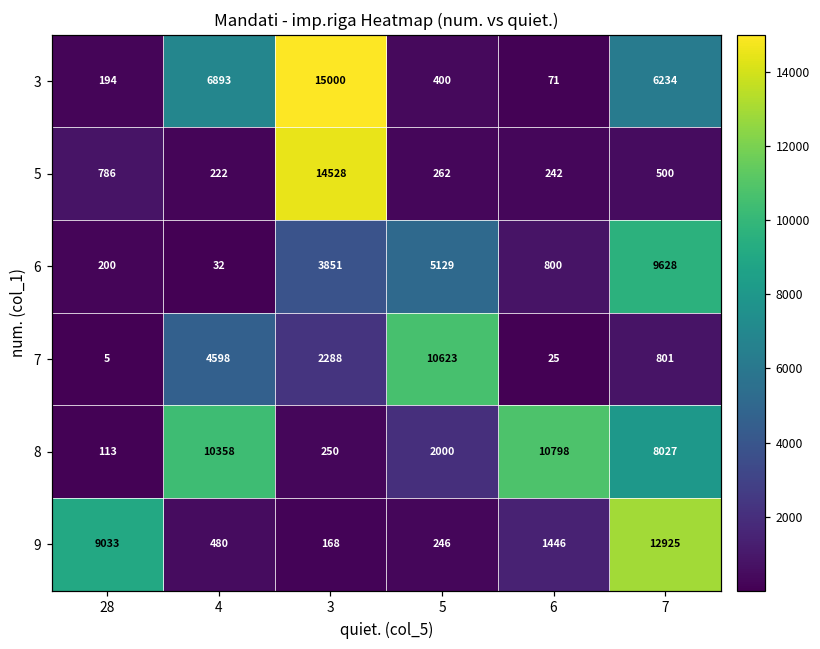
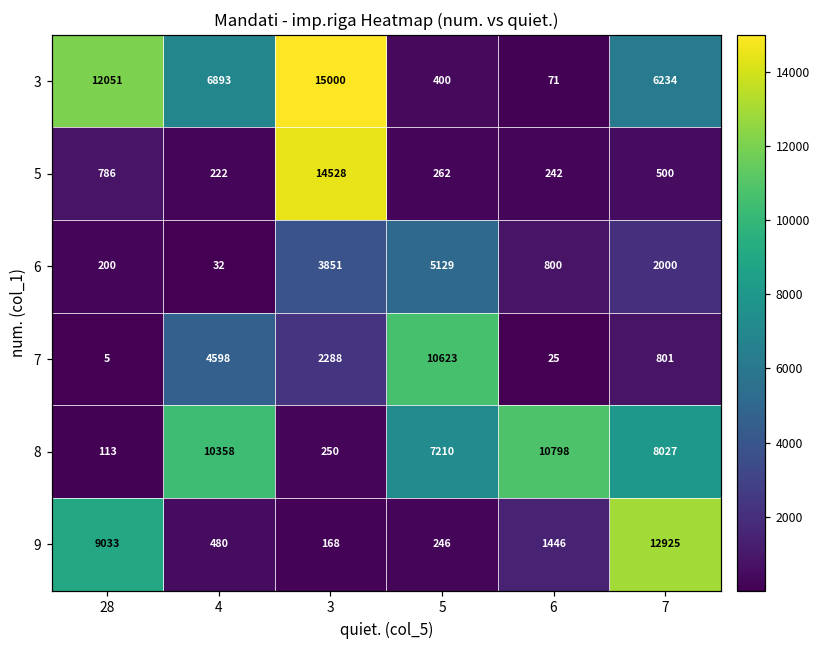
  {
    "3": {
-     "28": 194,
+     "28": 12051,
      "4": 6893,
      "3": 15000,
      "5": 400,
      "6": 71,
      "7": 6234
    },
    "5": {
      "28": 786,
      "4": 222,
      "3": 14528,
      "5": 262,
      "6": 242,
      "7": 500
    },
    "6": {
      "28": 200,
      "4": 32,
      "3": 3851,
      "5": 5129,
      "6": 800,
-     "7": 9628
+     "7": 2000
    },
    "7": {
      "28": 5,
      "4": 4598,
      "3": 2288,
      "5": 10623,
      "6": 25,
      "7": 801
    },
    "8": {
      "28": 113,
      "4": 10358,
      "3": 250,
-     "5": 2000,
+     "5": 7210,
      "6": 10798,
      "7": 8027
    },
    "9": {
      "28": 9033,
      "4": 480,
      "3": 168,
      "5": 246,
      "6": 1446,
      "7": 12925
    }
  }
